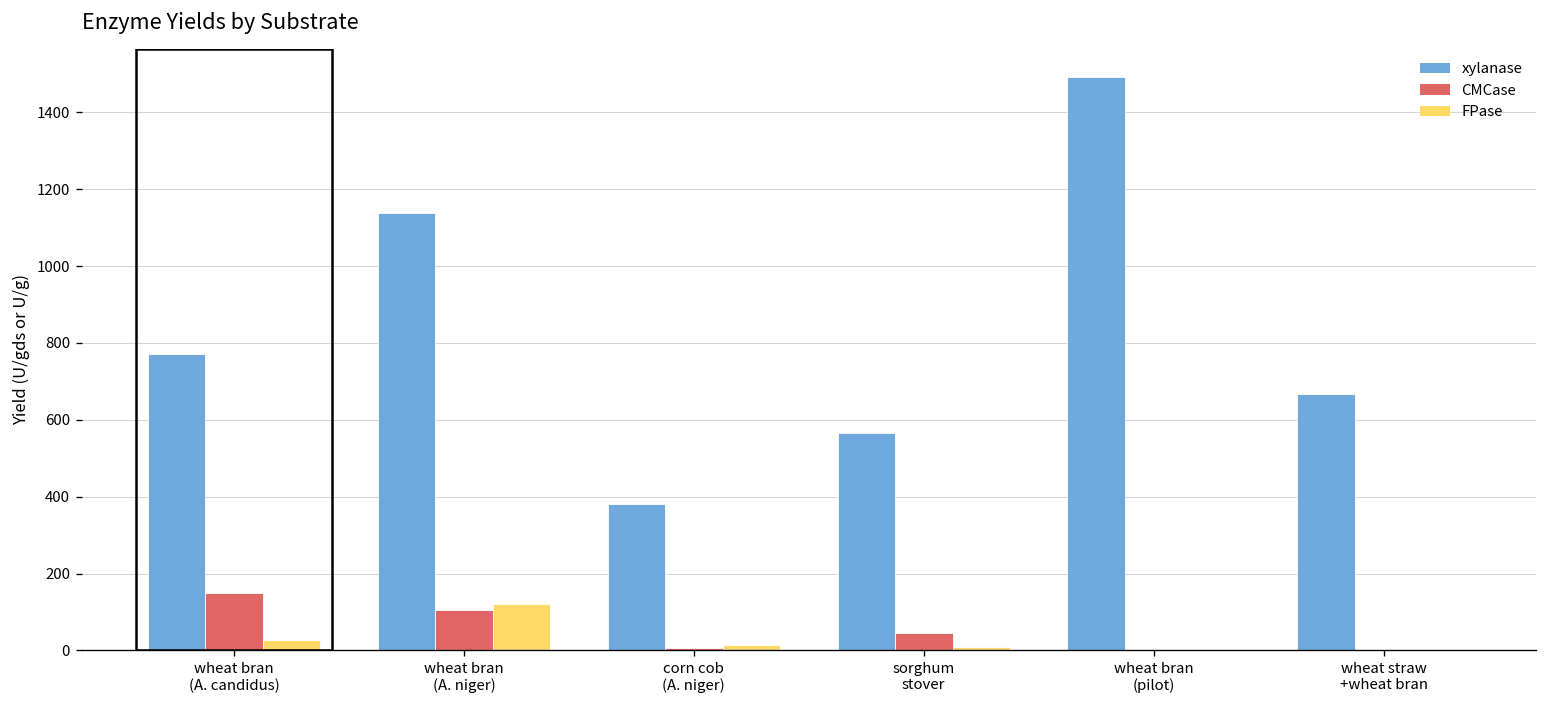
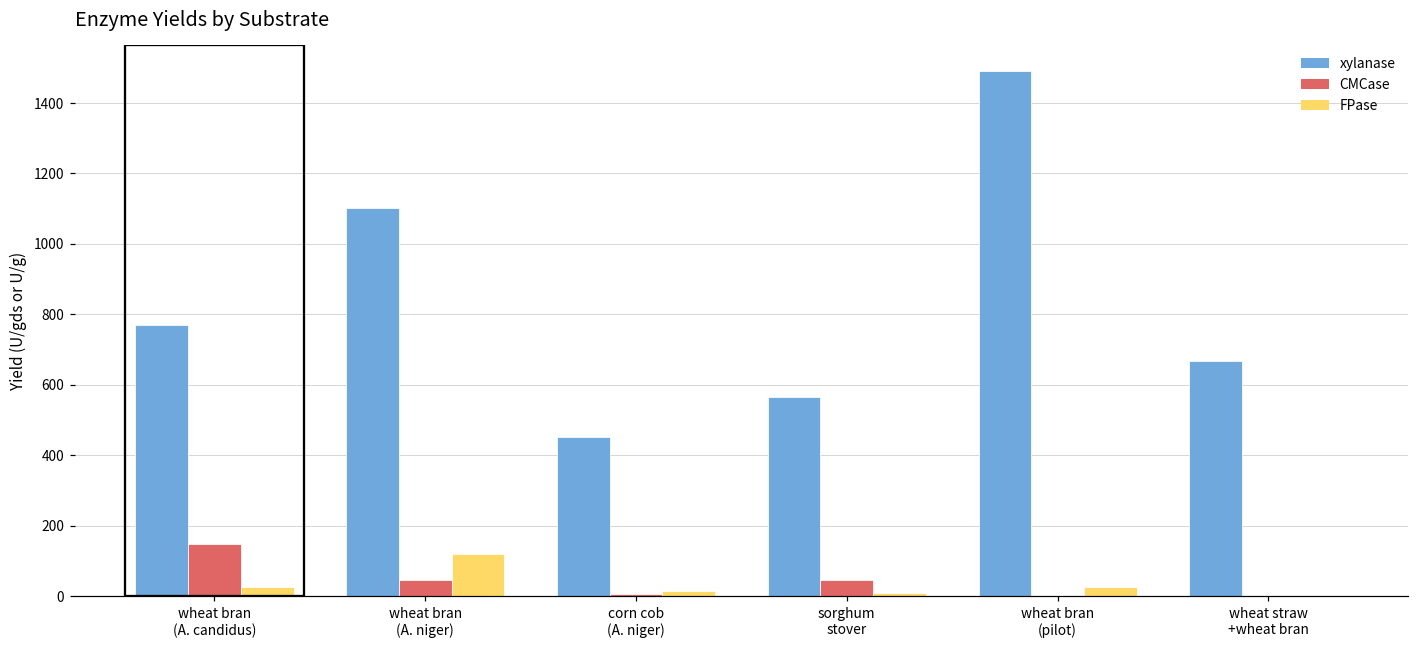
  {
    "xylanase": {
      "wheat bran (A. candidus)": 770,
-     "wheat bran (A. niger)": 1140,
-     "corn cob (A. niger)": 380,
+     "wheat bran (A. niger)": 1100,
+     "corn cob (A. niger)": 450,
      "sorghum stover": 570,
      "wheat bran (pilot)": 1490,
      "wheat straw +wheat bran": 670
    },
    "CMCase": {
      "wheat bran (A. candidus)": 150,
-     "wheat bran (A. niger)": 100,
+     "wheat bran (A. niger)": 40,
      "sorghum stover": 40,
      "wheat bran (pilot)": 0,
      "wheat straw +wheat bran": 0
    },
    "FPase": {
      "wheat bran (A. candidus)": 30,
      "wheat bran (A. niger)": 120,
      "corn cob (A. niger)": 10,
      "sorghum stover": 10,
-     "wheat bran (pilot)": 0
+     "wheat bran (pilot)": 30
    }
  }
